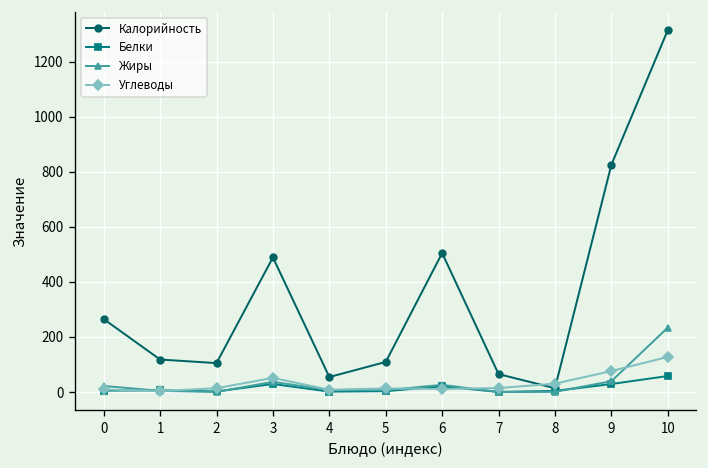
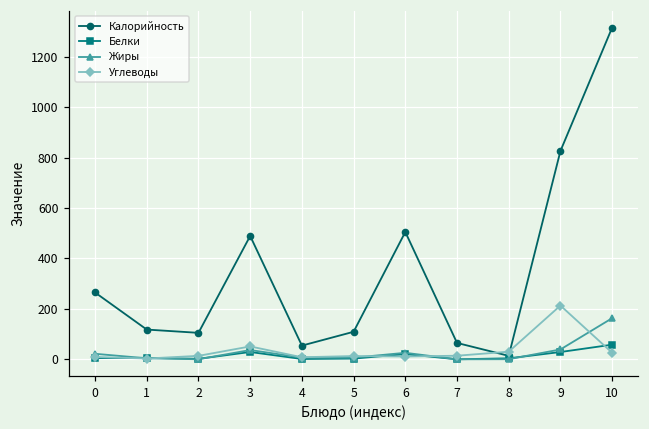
  {
    "Жиры": {
      "0": 20,
-     "10": 230
+     "10": 160
    },
    "Углеводы": {
      "2": 10,
      "3": 50,
      "7": 10,
      "8": 30,
-     "9": 80,
-     "10": 130
+     "9": 210,
+     "10": 30
    }
  }
